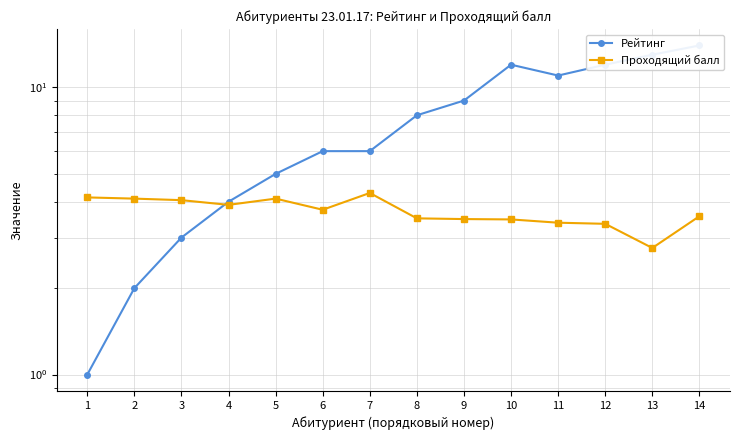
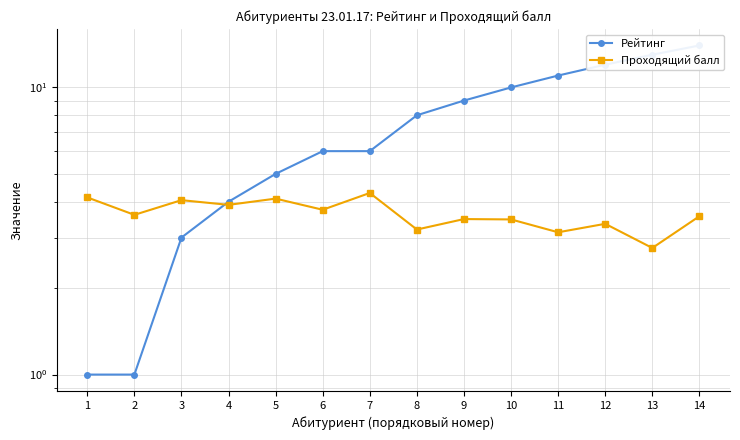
  {
    "Рейтинг": {
      "1": 1,
-     "2": 2,
+     "2": 1,
      "3": 3,
      "4": 4,
      "5": 5,
      "6": 6,
      "7": 6,
      "8": 8,
      "9": 9,
-     "10": 12,
+     "10": 10,
      "11": 11
    },
    "Проходящий балл": {
      "1": 4.1,
-     "2": 4.1,
+     "2": 3.6,
      "3": 4.1,
      "4": 3.9,
      "5": 4.1,
      "6": 3.8,
      "7": 4.3,
-     "8": 3.5,
+     "8": 3.2,
      "9": 3.5,
      "10": 3.5,
-     "11": 3.4,
+     "11": 3.1,
      "12": 3.4,
      "13": 2.8,
      "14": 3.6
    }
  }
